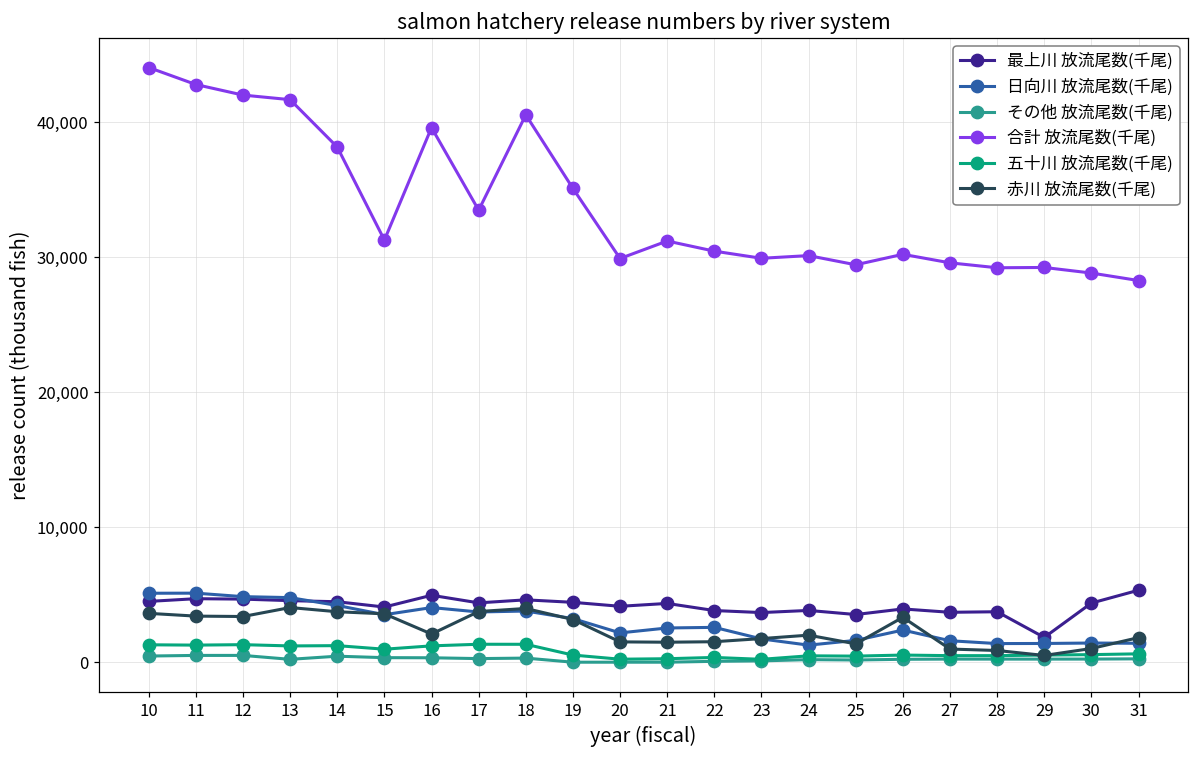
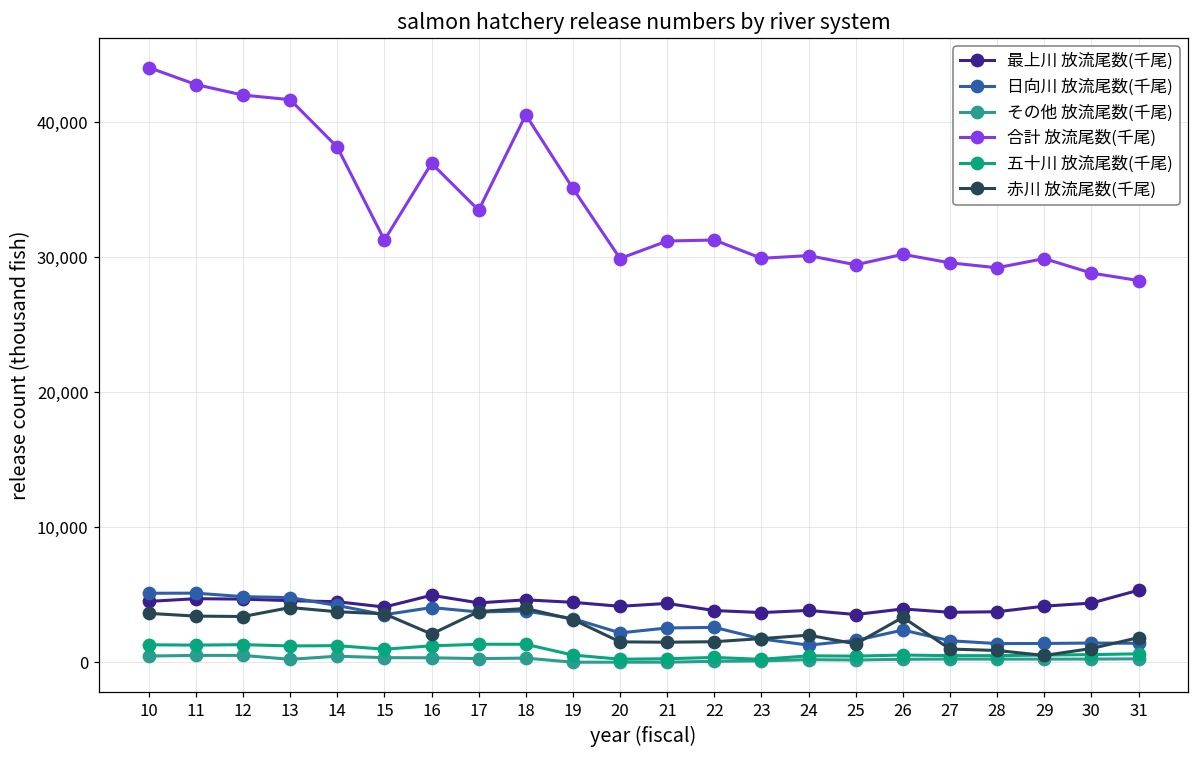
  {
    "最上川 放流尾数(千尾)": {
      "10": "4,500",
      "11": "4,700",
      "13": "4,600",
      "14": "4,500",
      "15": "4,100",
      "16": "5,000",
      "17": "4,400",
      "18": "4,600",
      "19": "4,400",
      "20": "4,100",
      "21": "4,400",
      "22": "3,800",
      "23": "3,700",
      "24": "3,800",
      "25": "3,500",
      "26": "3,900",
      "27": "3,700",
      "28": "3,700",
-     "29": "1,800",
+     "29": "4,200",
      "30": "4,400",
      "31": "5,300"
    },
    "日向川 放流尾数(千尾)": {
      "10": "5,100",
      "11": "5,100",
      "13": "4,800",
      "14": "4,200",
      "16": "4,000",
      "20": "2,200",
      "21": "2,500",
      "22": "2,600",
      "24": "1,300",
      "25": "1,600",
      "26": "2,400",
      "27": "1,600",
      "28": "1,400",
      "29": "1,400",
      "30": "1,400",
      "31": "1,400"
    },
    "合計 放流尾数(千尾)": {
      "10": "44,100",
      "11": "42,800",
      "12": "42,000",
      "13": "41,700",
      "14": "38,200",
      "15": "31,300",
-     "16": "39,600",
+     "16": "37,000",
      "17": "33,500",
      "18": "40,600",
      "19": "35,100",
      "20": "29,900",
      "21": "31,200",
-     "22": "30,500",
+     "22": "31,300",
      "23": "29,900",
      "24": "30,100",
      "25": "29,400",
      "26": "30,200",
      "27": "29,600",
      "28": "29,200",
-     "29": "29,300",
+     "29": "29,900",
      "30": "28,800",
      "31": "28,300"
    },
    "赤川 放流尾数(千尾)": {
      "10": "3,600",
      "11": "3,400",
      "12": "3,400",
      "13": "4,100",
      "14": "3,700",
      "16": "2,100",
      "20": "1,500",
      "21": "1,500",
      "22": "1,500",
      "24": "2,000",
      "25": "1,400",
      "26": "3,300",
      "27": "1,000",
      "28": "900",
      "30": "1,000",
      "31": "1,800"
    }
  }
